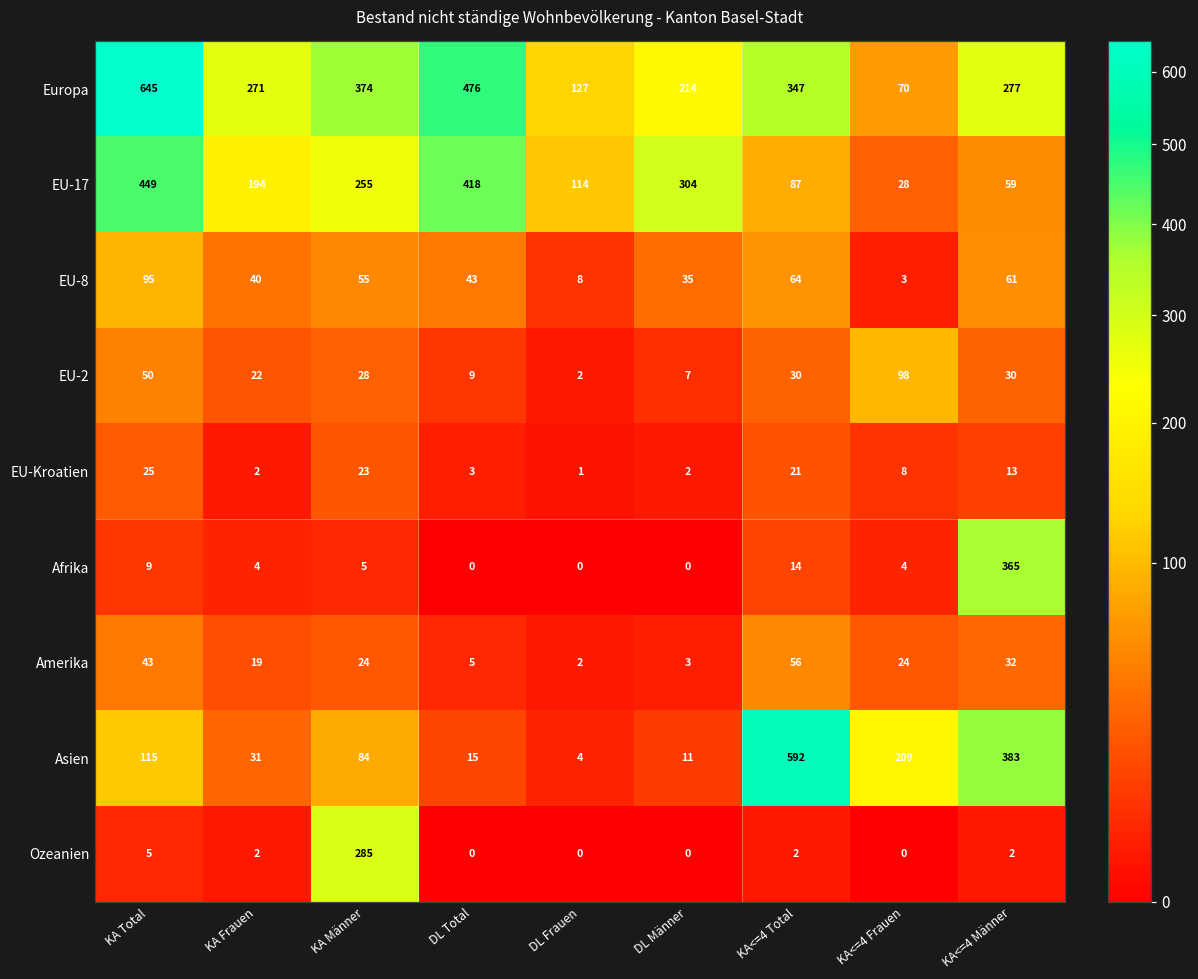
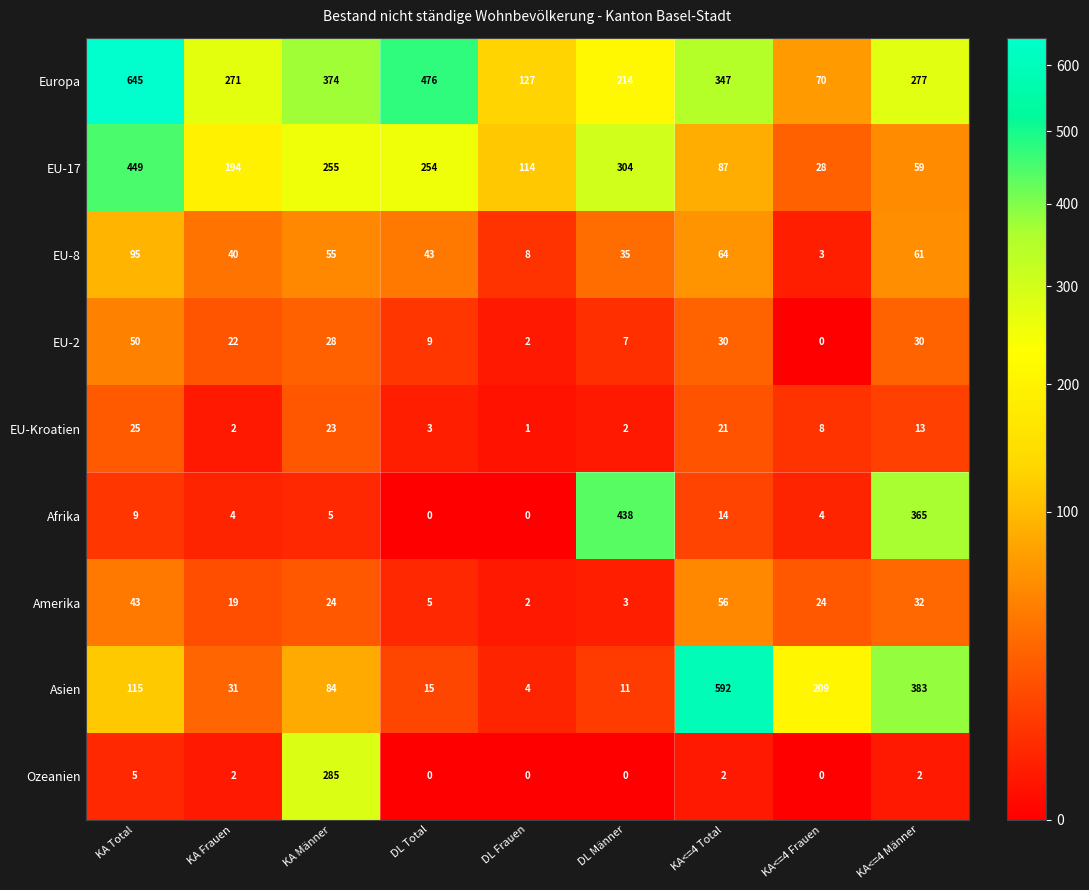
  {
    "Europa": {
      "KA Total": 645,
      "KA Frauen": 271,
      "KA Männer": 374,
      "DL Total": 476,
      "DL Frauen": 127,
      "DL Männer": 214,
      "KA<=4 Total": 347,
      "KA<=4 Frauen": 70,
      "KA<=4 Männer": 277
    },
    "EU-17": {
      "KA Total": 449,
      "KA Frauen": 194,
      "KA Männer": 255,
-     "DL Total": 418,
+     "DL Total": 254,
      "DL Frauen": 114,
      "DL Männer": 304,
      "KA<=4 Total": 87,
      "KA<=4 Frauen": 28,
      "KA<=4 Männer": 59
    },
    "EU-8": {
      "KA Total": 95,
      "KA Frauen": 40,
      "KA Männer": 55,
      "DL Total": 43,
      "DL Frauen": 8,
      "DL Männer": 35,
      "KA<=4 Total": 64,
      "KA<=4 Frauen": 3,
      "KA<=4 Männer": 61
    },
    "EU-2": {
      "KA Total": 50,
      "KA Frauen": 22,
      "KA Männer": 28,
      "DL Total": 9,
      "DL Frauen": 2,
      "DL Männer": 7,
      "KA<=4 Total": 30,
-     "KA<=4 Frauen": 98,
+     "KA<=4 Frauen": 0,
      "KA<=4 Männer": 30
    },
    "EU-Kroatien": {
      "KA Total": 25,
      "KA Frauen": 2,
      "KA Männer": 23,
      "DL Total": 3,
      "DL Frauen": 1,
      "DL Männer": 2,
      "KA<=4 Total": 21,
      "KA<=4 Frauen": 8,
      "KA<=4 Männer": 13
    },
    "Afrika": {
      "KA Total": 9,
      "KA Frauen": 4,
      "KA Männer": 5,
      "DL Total": 0,
      "DL Frauen": 0,
-     "DL Männer": 0,
+     "DL Männer": 438,
      "KA<=4 Total": 14,
      "KA<=4 Frauen": 4,
      "KA<=4 Männer": 365
    },
    "Amerika": {
      "KA Total": 43,
      "KA Frauen": 19,
      "KA Männer": 24,
      "DL Total": 5,
      "DL Frauen": 2,
      "DL Männer": 3,
      "KA<=4 Total": 56,
      "KA<=4 Frauen": 24,
      "KA<=4 Männer": 32
    },
    "Asien": {
      "KA Total": 115,
      "KA Frauen": 31,
      "KA Männer": 84,
      "DL Total": 15,
      "DL Frauen": 4,
      "DL Männer": 11,
      "KA<=4 Total": 592,
      "KA<=4 Frauen": 209,
      "KA<=4 Männer": 383
    },
    "Ozeanien": {
      "KA Total": 5,
      "KA Frauen": 2,
      "KA Männer": 285,
      "DL Total": 0,
      "DL Frauen": 0,
      "DL Männer": 0,
      "KA<=4 Total": 2,
      "KA<=4 Frauen": 0,
      "KA<=4 Männer": 2
    }
  }
